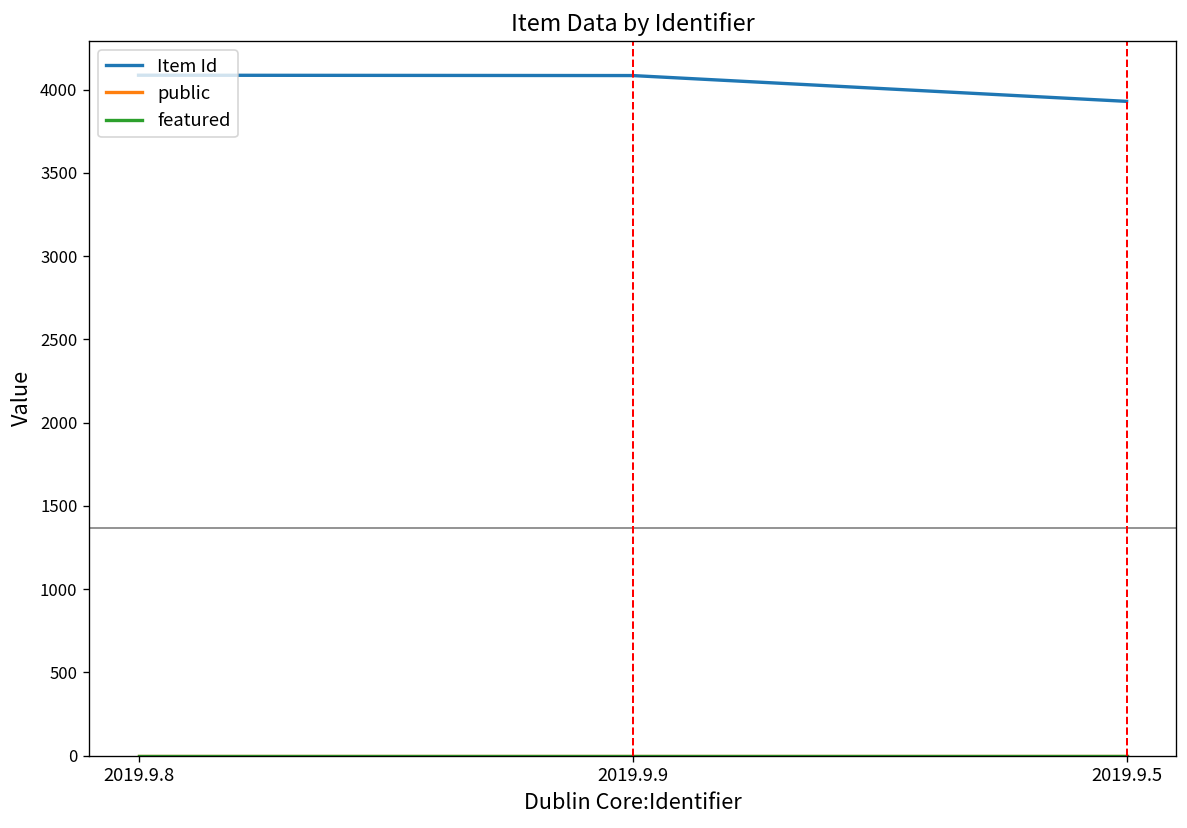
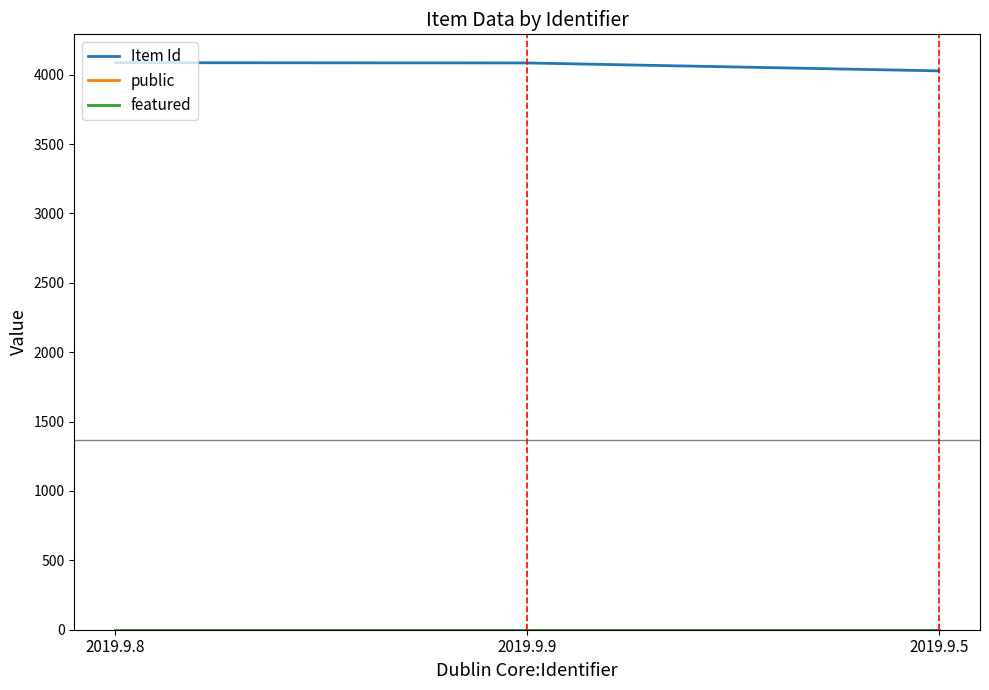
  {
    "Item Id": {
      "2019.9.9": 4090,
-     "2019.9.5": 3930
+     "2019.9.5": 4030
    },
    "featured": {
      "2019.9.8": 0,
      "2019.9.9": 0,
      "2019.9.5": 0
    }
  }
